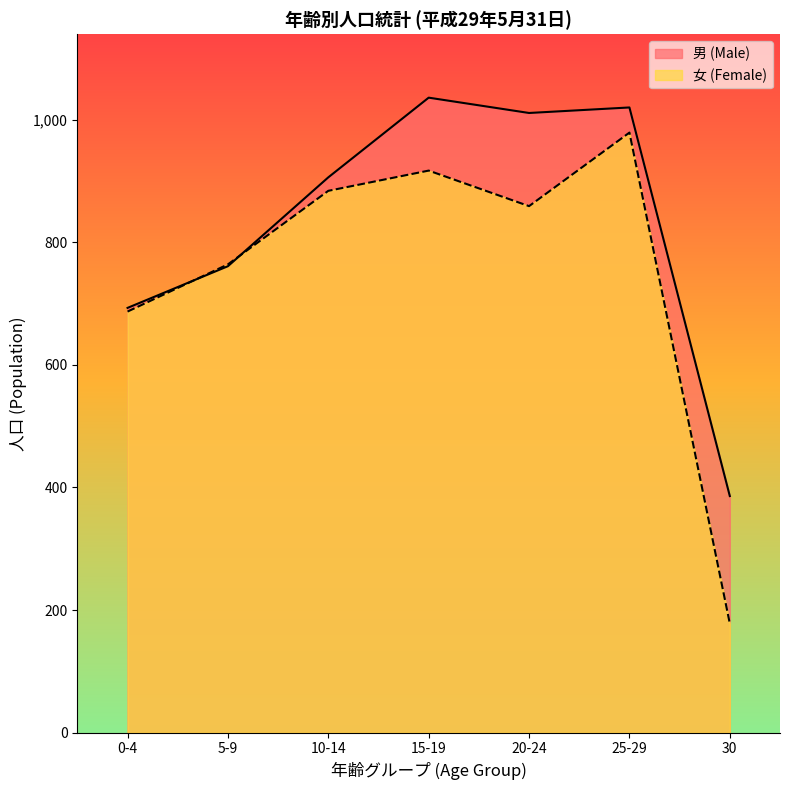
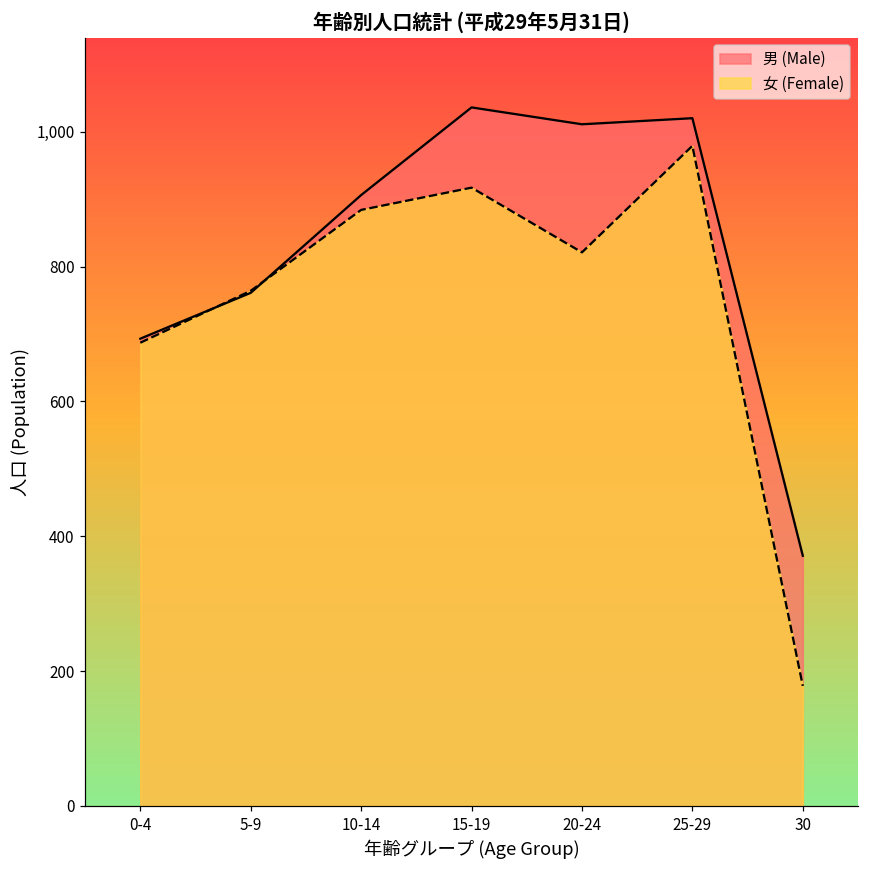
  {
    "男 (Male)": {
      "0-4": "690",
      "10-14": "910",
      "15-19": "1,040",
      "20-24": "1,010",
      "25-29": "1,020",
-     "30": "390"
+     "30": "370"
    },
    "女 (Female)": {
      "0-4": "690",
      "10-14": "880",
      "15-19": "920",
-     "20-24": "860",
+     "20-24": "820",
      "25-29": "980",
      "30": "180"
    }
  }
